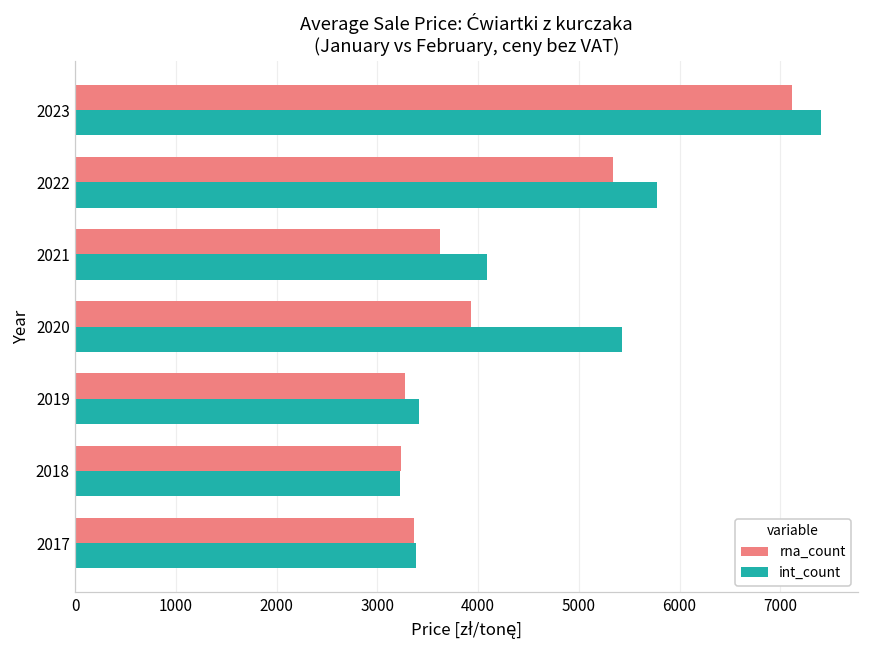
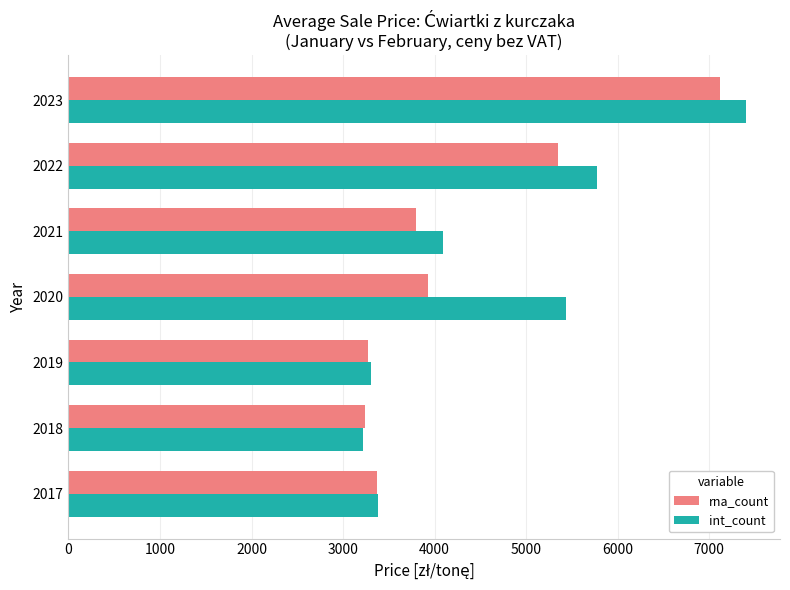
  {
    "rna_count": {
      "2023": 7100,
      "2022": 5300,
-     "2021": 3600,
+     "2021": 3800,
      "2020": 3900,
      "2019": 3300,
      "2018": 3200,
      "2017": 3400
    },
    "int_count": {
      "2023": 7400,
      "2022": 5800,
      "2021": 4100,
      "2020": 5400,
-     "2019": 3400,
+     "2019": 3300,
      "2018": 3200,
      "2017": 3400
    }
  }
